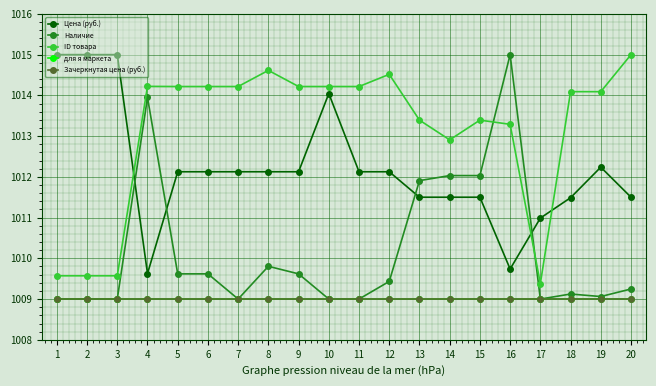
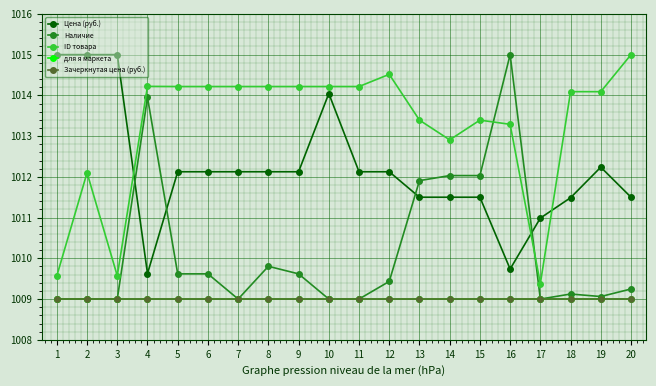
  {
    "Цена (руб.)": {
      "4": 1009.6,
      "5": 1012.1,
      "6": 1012.1,
      "7": 1012.1,
      "8": 1012.1,
      "9": 1012.1,
      "10": 1014.0,
      "11": 1012.1,
      "12": 1012.1,
      "13": 1011.5,
      "14": 1011.5,
      "15": 1011.5,
      "16": 1009.7,
      "17": 1011.0,
      "18": 1011.5,
      "19": 1012.2,
      "20": 1011.5
    },
    "Наличие": {
      "4": 1013.9,
      "5": 1009.6,
      "6": 1009.6,
      "8": 1009.8,
      "9": 1009.6,
      "12": 1009.4,
      "13": 1011.9,
      "14": 1012.0,
      "15": 1012.0,
      "16": 1015.0,
      "18": 1009.1,
      "20": 1009.2
    },
    "ID товара": {
      "1": 1009.6,
-     "2": 1009.6,
+     "2": 1012.1,
      "3": 1009.6,
      "4": 1014.2,
      "5": 1014.2,
      "6": 1014.2,
      "7": 1014.2,
-     "8": 1014.6,
+     "8": 1014.2,
      "9": 1014.2,
      "10": 1014.2,
      "11": 1014.2,
      "12": 1014.5,
      "13": 1013.4,
      "14": 1012.9,
      "15": 1013.4,
      "16": 1013.3,
      "17": 1009.4,
      "18": 1014.1,
      "19": 1014.1,
      "20": 1015.0
    },
    "Зачеркнутая цена (руб.)": {
      "4": 1009.0,
      "5": 1009.0,
      "6": 1009.0,
      "8": 1009.0,
      "9": 1009.0,
      "12": 1009.0,
      "13": 1009.0,
      "14": 1009.0,
      "15": 1009.0,
      "16": 1009.0,
      "18": 1009.0,
      "20": 1009.0
    }
  }
